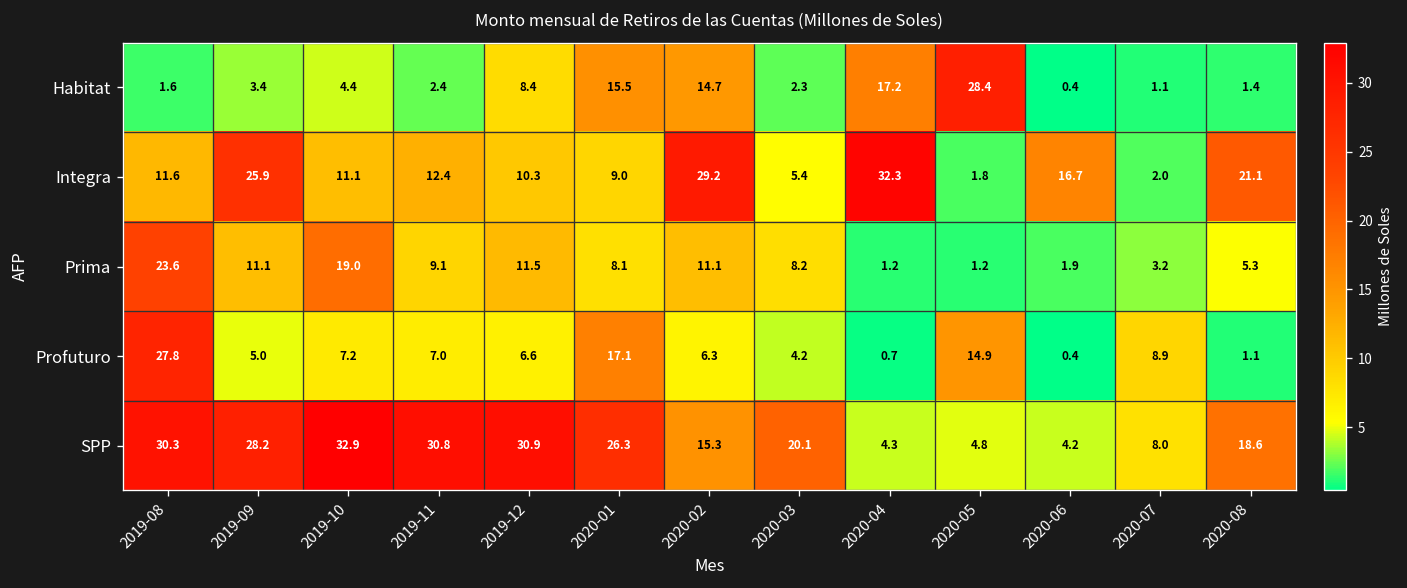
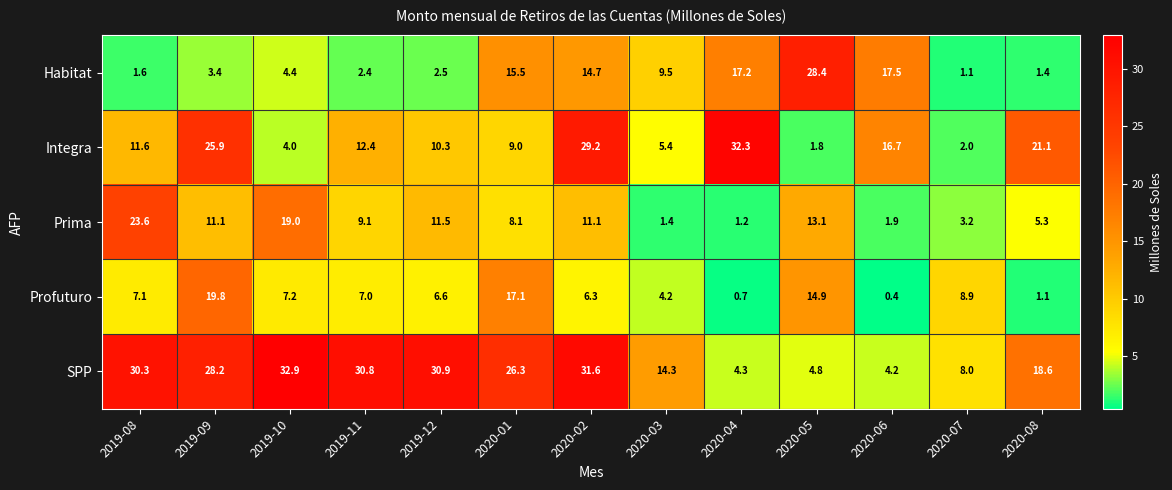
  {
    "Habitat": {
      "2019-08": 1.6,
      "2019-09": 3.4,
      "2019-10": 4.4,
      "2019-11": 2.4,
-     "2019-12": 8.4,
+     "2019-12": 2.5,
      "2020-01": 15.5,
      "2020-02": 14.7,
-     "2020-03": 2.3,
+     "2020-03": 9.5,
      "2020-04": 17.2,
      "2020-05": 28.4,
-     "2020-06": 0.4,
+     "2020-06": 17.5,
      "2020-07": 1.1,
      "2020-08": 1.4
    },
    "Integra": {
      "2019-08": 11.6,
      "2019-09": 25.9,
-     "2019-10": 11.1,
+     "2019-10": 4.0,
      "2019-11": 12.4,
      "2019-12": 10.3,
      "2020-01": 9.0,
      "2020-02": 29.2,
      "2020-03": 5.4,
      "2020-04": 32.3,
      "2020-05": 1.8,
      "2020-06": 16.7,
      "2020-07": 2.0,
      "2020-08": 21.1
    },
    "Prima": {
      "2019-08": 23.6,
      "2019-09": 11.1,
      "2019-10": 19.0,
      "2019-11": 9.1,
      "2019-12": 11.5,
      "2020-01": 8.1,
      "2020-02": 11.1,
-     "2020-03": 8.2,
+     "2020-03": 1.4,
      "2020-04": 1.2,
-     "2020-05": 1.2,
+     "2020-05": 13.1,
      "2020-06": 1.9,
      "2020-07": 3.2,
      "2020-08": 5.3
    },
    "Profuturo": {
-     "2019-08": 27.8,
-     "2019-09": 5.0,
+     "2019-08": 7.1,
+     "2019-09": 19.8,
      "2019-10": 7.2,
      "2019-11": 7.0,
      "2019-12": 6.6,
      "2020-01": 17.1,
      "2020-02": 6.3,
      "2020-03": 4.2,
      "2020-04": 0.7,
      "2020-05": 14.9,
      "2020-06": 0.4,
      "2020-07": 8.9,
      "2020-08": 1.1
    },
    "SPP": {
      "2019-08": 30.3,
      "2019-09": 28.2,
      "2019-10": 32.9,
      "2019-11": 30.8,
      "2019-12": 30.9,
      "2020-01": 26.3,
-     "2020-02": 15.3,
-     "2020-03": 20.1,
+     "2020-02": 31.6,
+     "2020-03": 14.3,
      "2020-04": 4.3,
      "2020-05": 4.8,
      "2020-06": 4.2,
      "2020-07": 8.0,
      "2020-08": 18.6
    }
  }
